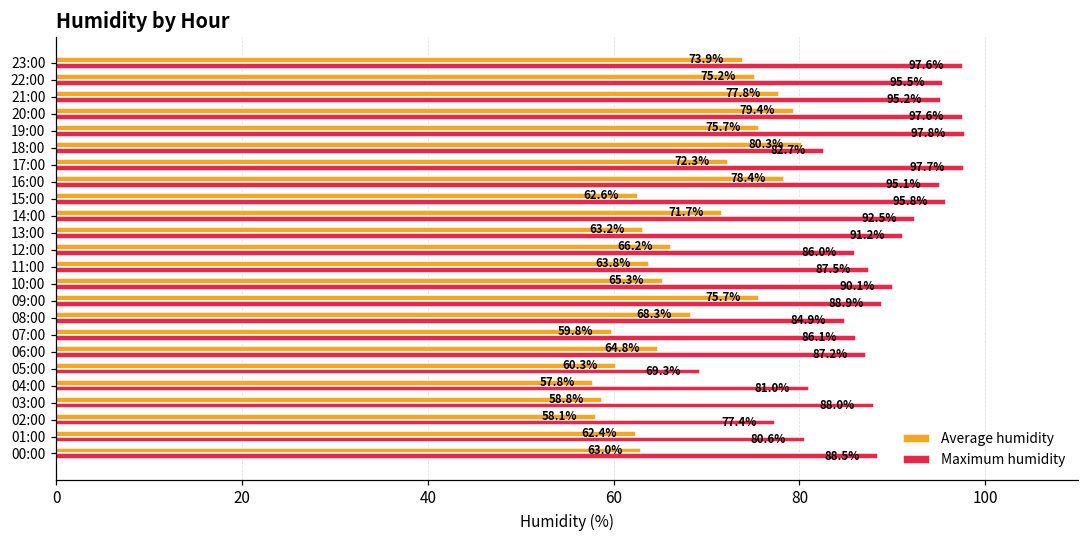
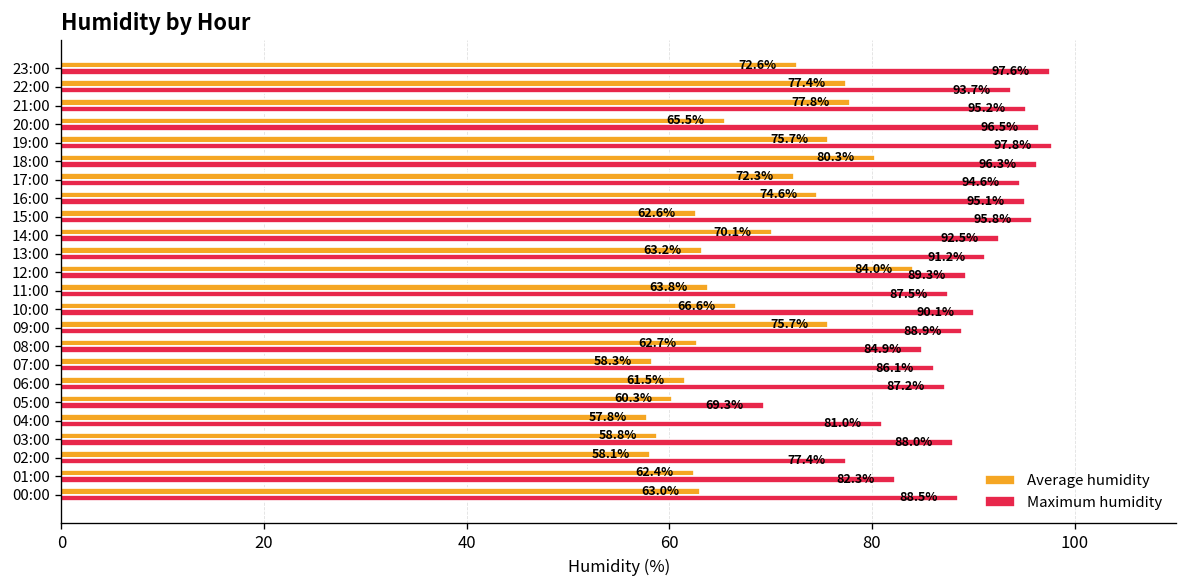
  {
    "Average humidity": {
-     "23:00": "73.9%",
-     "22:00": "75.2%",
+     "23:00": "72.6%",
+     "22:00": "77.4%",
      "21:00": "77.8%",
-     "20:00": "79.4%",
+     "20:00": "65.5%",
      "19:00": "75.7%",
      "18:00": "80.3%",
      "17:00": "72.3%",
-     "16:00": "78.4%",
+     "16:00": "74.6%",
      "15:00": "62.6%",
-     "14:00": "71.7%",
+     "14:00": "70.1%",
      "13:00": "63.2%",
-     "12:00": "66.2%",
+     "12:00": "84.0%",
      "11:00": "63.8%",
-     "10:00": "65.3%",
+     "10:00": "66.6%",
      "09:00": "75.7%",
-     "08:00": "68.3%",
-     "07:00": "59.8%",
-     "06:00": "64.8%",
+     "08:00": "62.7%",
+     "07:00": "58.3%",
+     "06:00": "61.5%",
      "05:00": "60.3%",
      "04:00": "57.8%",
      "03:00": "58.8%",
      "02:00": "58.1%",
      "01:00": "62.4%",
      "00:00": "63.0%"
    },
    "Maximum humidity": {
      "23:00": "97.6%",
-     "22:00": "95.5%",
+     "22:00": "93.7%",
      "21:00": "95.2%",
-     "20:00": "97.6%",
+     "20:00": "96.5%",
      "19:00": "97.8%",
-     "18:00": "82.7%",
-     "17:00": "97.7%",
+     "18:00": "96.3%",
+     "17:00": "94.6%",
      "16:00": "95.1%",
      "15:00": "95.8%",
      "14:00": "92.5%",
      "13:00": "91.2%",
-     "12:00": "86.0%",
+     "12:00": "89.3%",
      "11:00": "87.5%",
      "10:00": "90.1%",
      "09:00": "88.9%",
      "08:00": "84.9%",
      "07:00": "86.1%",
      "06:00": "87.2%",
      "05:00": "69.3%",
      "04:00": "81.0%",
      "03:00": "88.0%",
      "02:00": "77.4%",
-     "01:00": "80.6%",
+     "01:00": "82.3%",
      "00:00": "88.5%"
    }
  }
